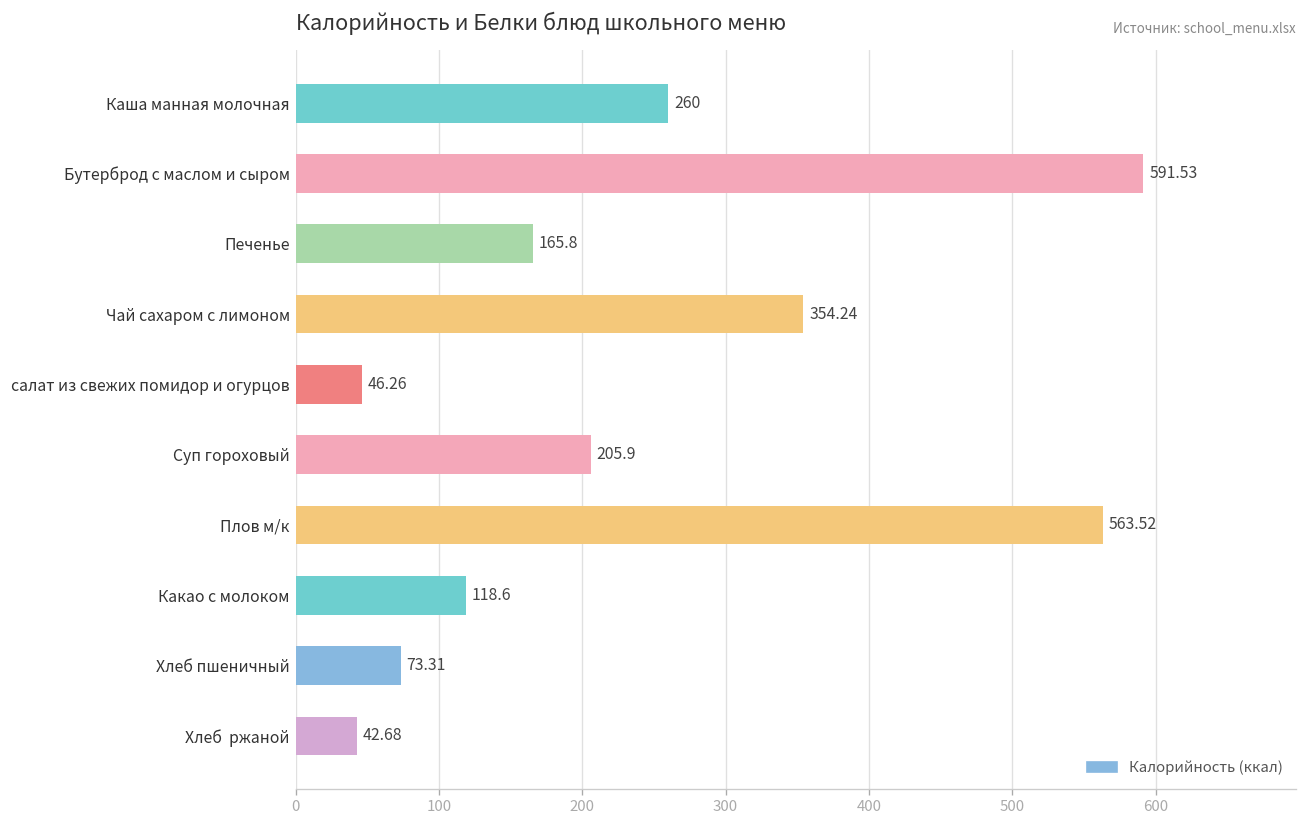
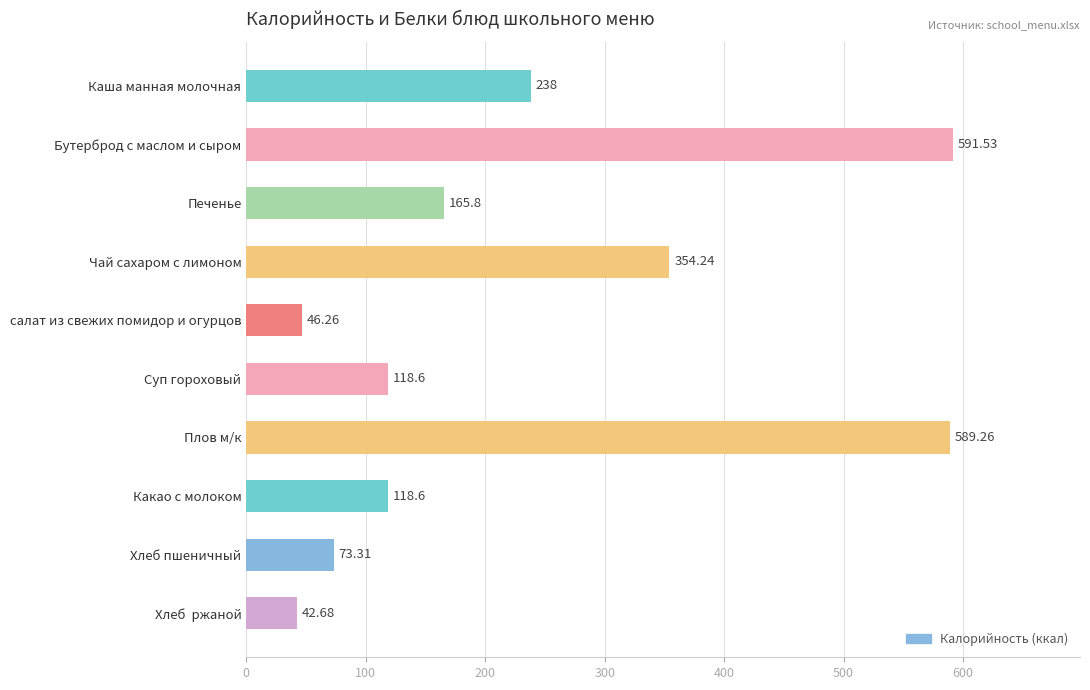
  {
-   "Каша манная молочная": 260,
+   "Каша манная молочная": 238,
    "Бутерброд с маслом и сыром": 591.53,
    "Печенье": 165.8,
    "Чай сахаром с лимоном": 354.24,
    "салат из свежих помидор и огурцов": 46.26,
-   "Суп гороховый": 205.9,
-   "Плов м/к": 563.52,
+   "Суп гороховый": 118.6,
+   "Плов м/к": 589.26,
    "Какао с молоком": 118.6,
    "Хлеб пшеничный": 73.31,
    "Хлеб ржаной": 42.68
  }
